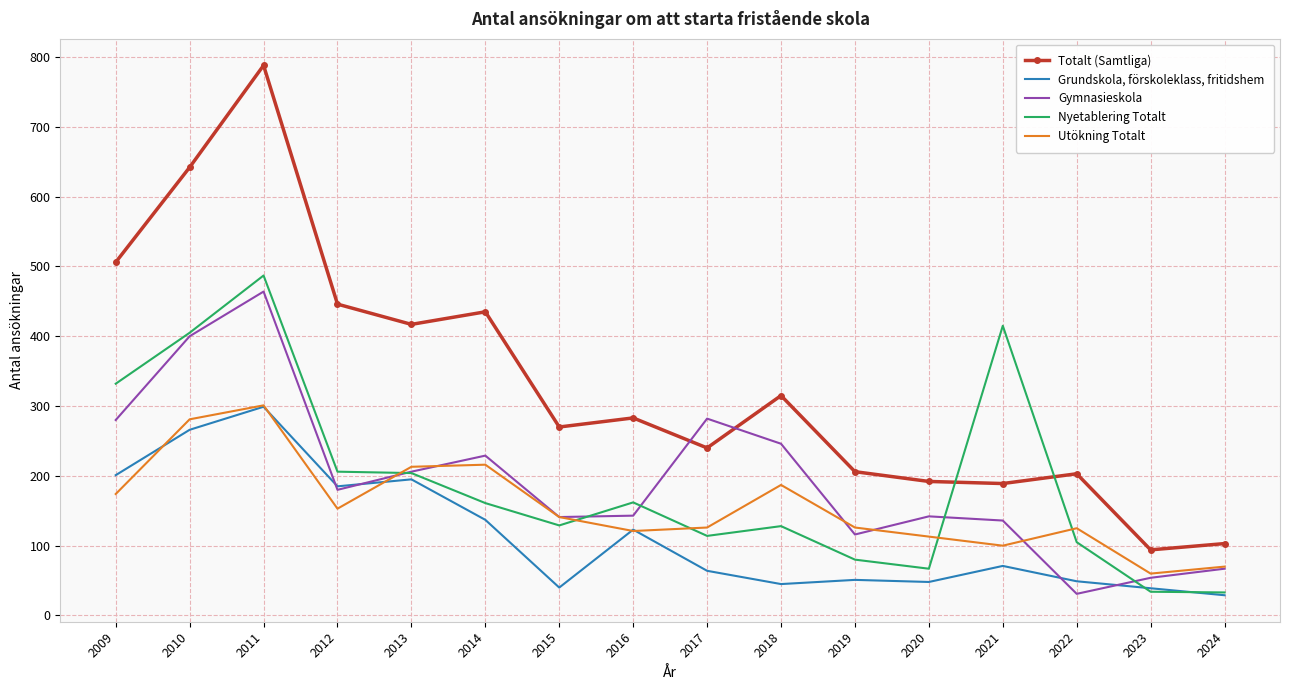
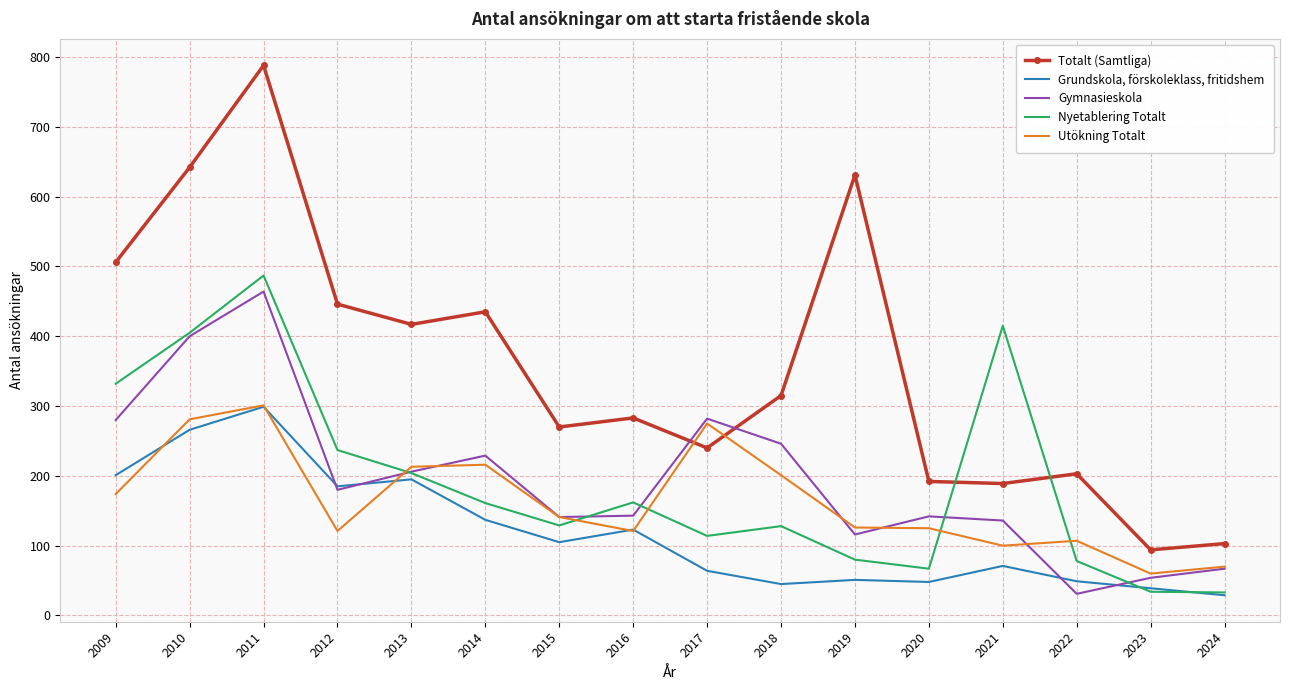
  {
    "Totalt (Samtliga)": {
      "2009": 510,
      "2010": 640,
      "2011": 790,
      "2012": 450,
      "2013": 420,
      "2014": 440,
      "2015": 270,
      "2016": 280,
      "2017": 240,
      "2018": 320,
-     "2019": 210,
+     "2019": 630,
      "2020": 190,
      "2021": 190,
      "2022": 200,
      "2023": 90,
      "2024": 100
    },
    "Grundskola, förskoleklass, fritidshem": {
      "2009": 200,
      "2010": 270,
      "2012": 190,
      "2013": 200,
      "2014": 140,
-     "2015": 40,
+     "2015": 110,
      "2017": 60,
      "2018": 50,
      "2019": 50,
      "2020": 50,
      "2021": 70,
      "2022": 50,
      "2023": 40,
      "2024": 30
    },
    "Gymnasieskola": {
      "2009": 280,
      "2010": 400,
      "2011": 460,
      "2012": 180,
      "2014": 230,
      "2016": 140,
      "2017": 280,
      "2018": 250,
      "2019": 120,
      "2020": 140,
      "2021": 140,
      "2022": 30,
      "2023": 50
    },
    "Nyetablering Totalt": {
      "2009": 330,
      "2010": 410,
      "2011": 490,
-     "2012": 210,
+     "2012": 240,
      "2014": 160,
      "2015": 130,
      "2016": 160,
      "2017": 110,
      "2018": 130,
      "2019": 80,
      "2020": 70,
      "2021": 420,
-     "2022": 110,
+     "2022": 80,
      "2023": 30,
      "2024": 30
    },
    "Utökning Totalt": {
      "2009": 170,
      "2010": 280,
-     "2012": 150,
+     "2012": 120,
      "2013": 210,
      "2014": 220,
-     "2017": 130,
-     "2018": 190,
+     "2017": 280,
+     "2018": 200,
      "2019": 130,
-     "2020": 110,
+     "2020": 130,
      "2021": 100,
-     "2022": 130,
+     "2022": 110,
      "2023": 60
    }
  }
